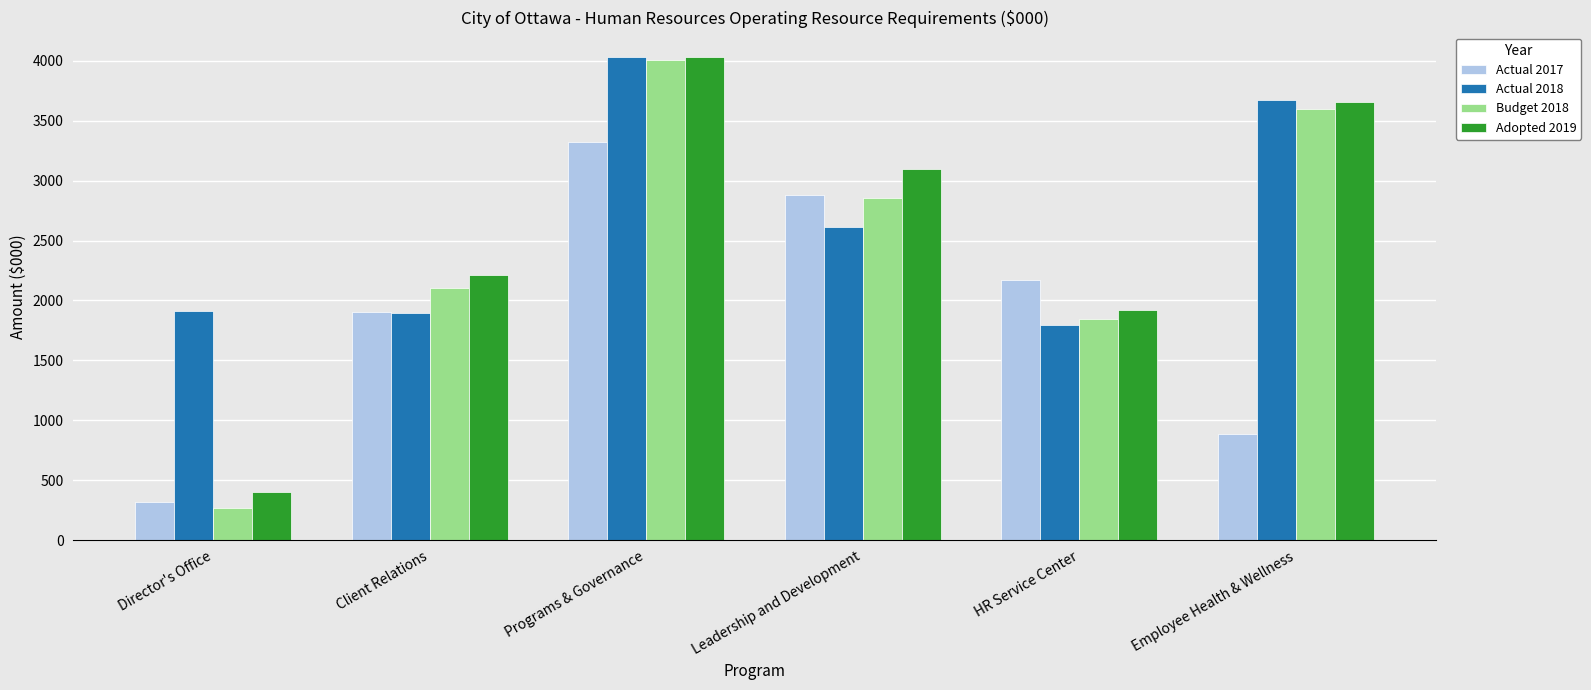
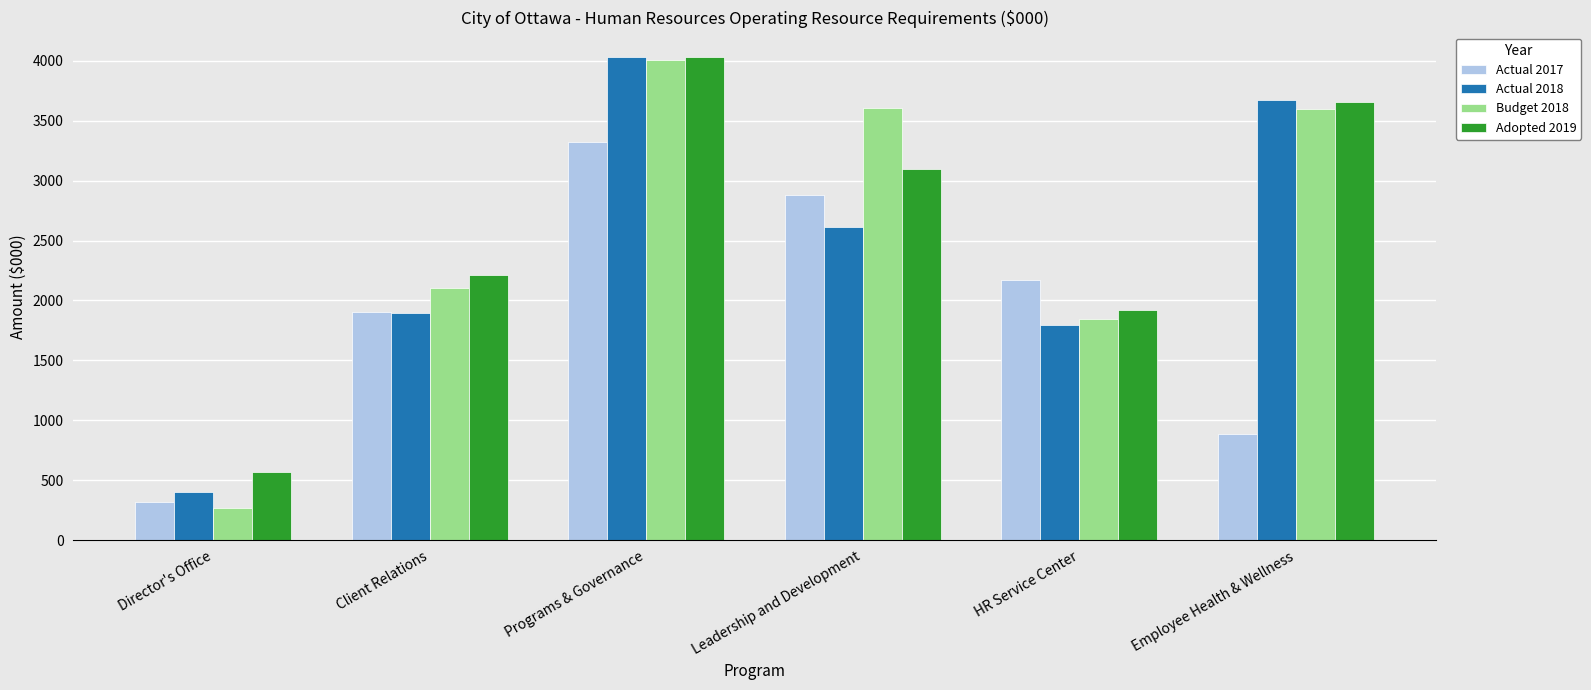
  {
    "Actual 2017": {
      "Director's Office": 320,
      "Client Relations": 1900,
      "Programs & Governance": 3320,
      "Leadership and Development": 2880,
      "HR Service Center": 2170,
      "Employee Health & Wellness": 890
    },
    "Actual 2018": {
-     "Director's Office": 1910,
+     "Director's Office": 400,
      "Client Relations": 1900,
      "Programs & Governance": 4040,
      "Leadership and Development": 2610,
      "HR Service Center": 1790,
      "Employee Health & Wellness": 3670
    },
    "Budget 2018": {
      "Director's Office": 270,
      "Client Relations": 2110,
      "Programs & Governance": 4010,
-     "Leadership and Development": 2860,
+     "Leadership and Development": 3610,
      "HR Service Center": 1850,
      "Employee Health & Wellness": 3600
    },
    "Adopted 2019": {
-     "Director's Office": 400,
+     "Director's Office": 570,
      "Client Relations": 2220,
      "Programs & Governance": 4030,
      "Leadership and Development": 3100,
      "HR Service Center": 1920,
      "Employee Health & Wellness": 3660
    }
  }
